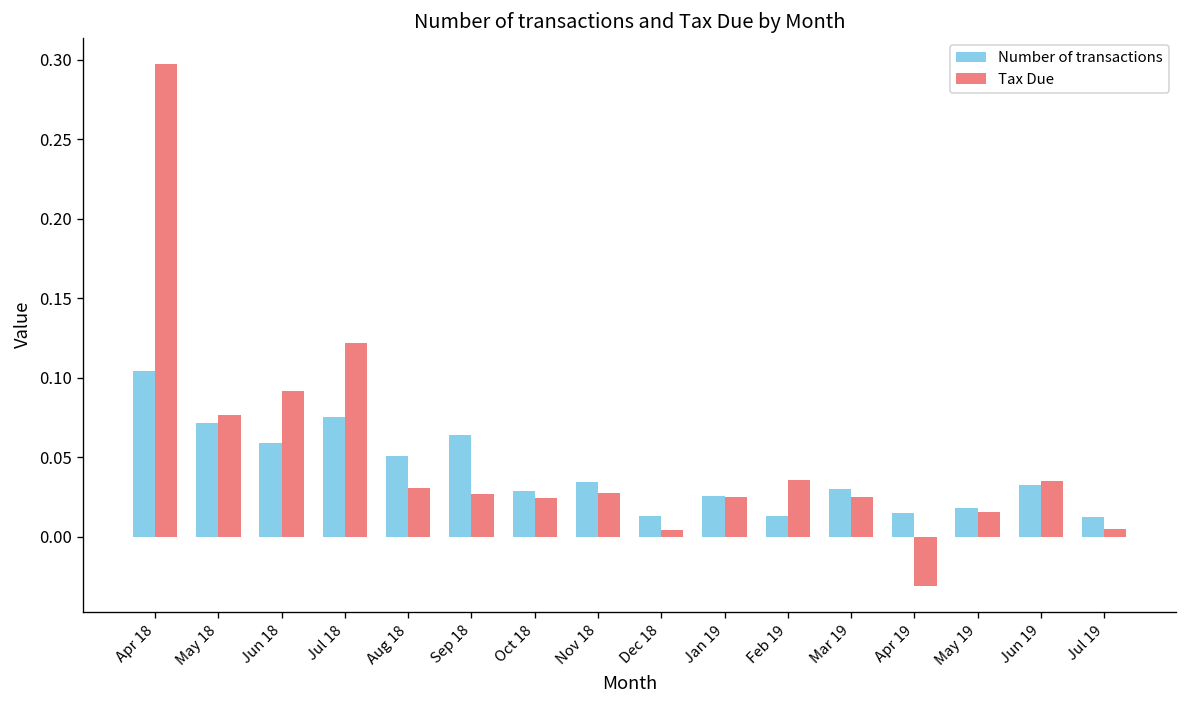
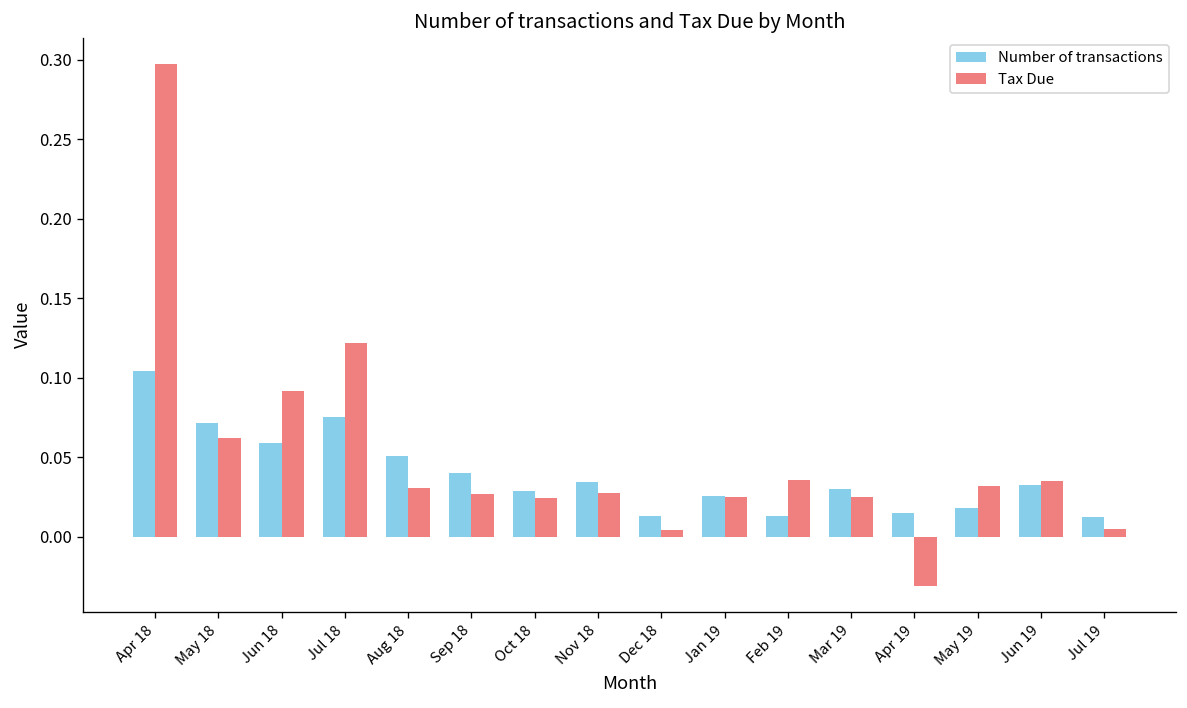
  {
    "Number of transactions": {
      "Apr 18": 0.104,
      "May 18": 0.072,
      "Jun 18": 0.059,
      "Jul 18": 0.075,
      "Aug 18": 0.051,
-     "Sep 18": 0.064,
+     "Sep 18": 0.040,
      "Oct 18": 0.029,
      "Nov 18": 0.035,
      "Dec 18": 0.013,
      "Jan 19": 0.026,
      "Feb 19": 0.013,
      "Mar 19": 0.030,
      "Apr 19": 0.015,
      "May 19": 0.018,
      "Jun 19": 0.033,
      "Jul 19": 0.012
    },
    "Tax Due": {
      "Apr 18": 0.297,
-     "May 18": 0.077,
+     "May 18": 0.062,
      "Jun 18": 0.091,
      "Jul 18": 0.122,
      "Aug 18": 0.030,
      "Sep 18": 0.027,
      "Oct 18": 0.024,
      "Nov 18": 0.027,
      "Dec 18": 0.005,
      "Jan 19": 0.025,
      "Feb 19": 0.036,
      "Mar 19": 0.025,
      "Apr 19": -0.031,
-     "May 19": 0.015,
+     "May 19": 0.032,
      "Jun 19": 0.035,
      "Jul 19": 0.005
    }
  }
